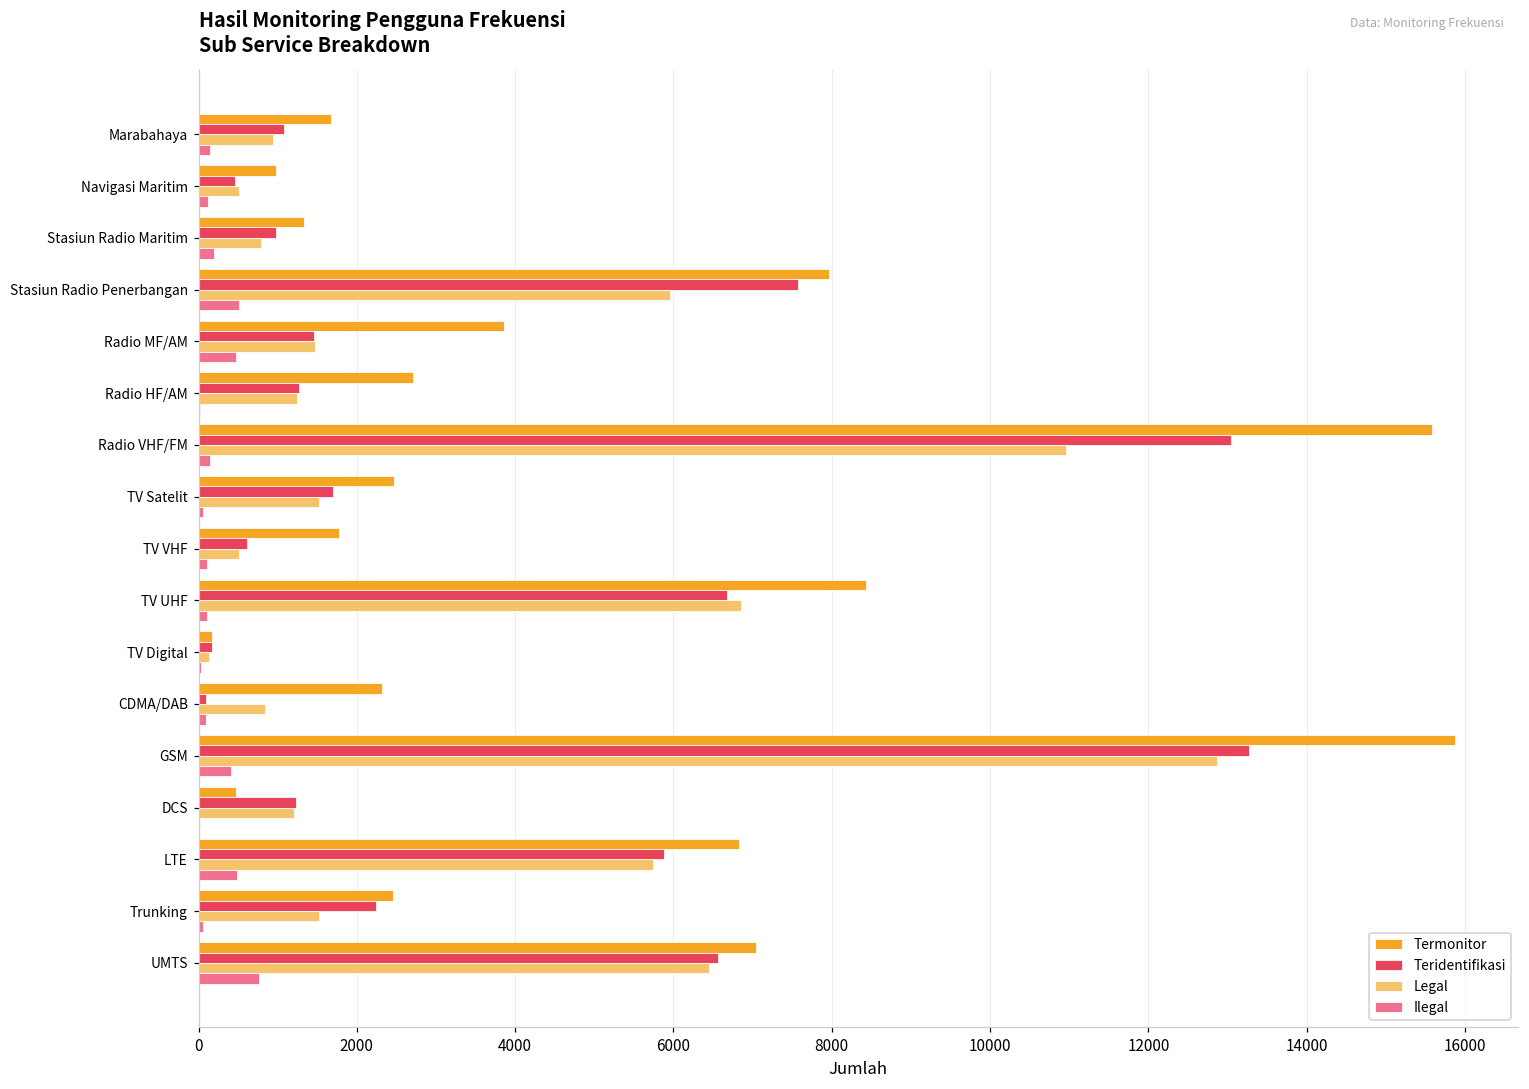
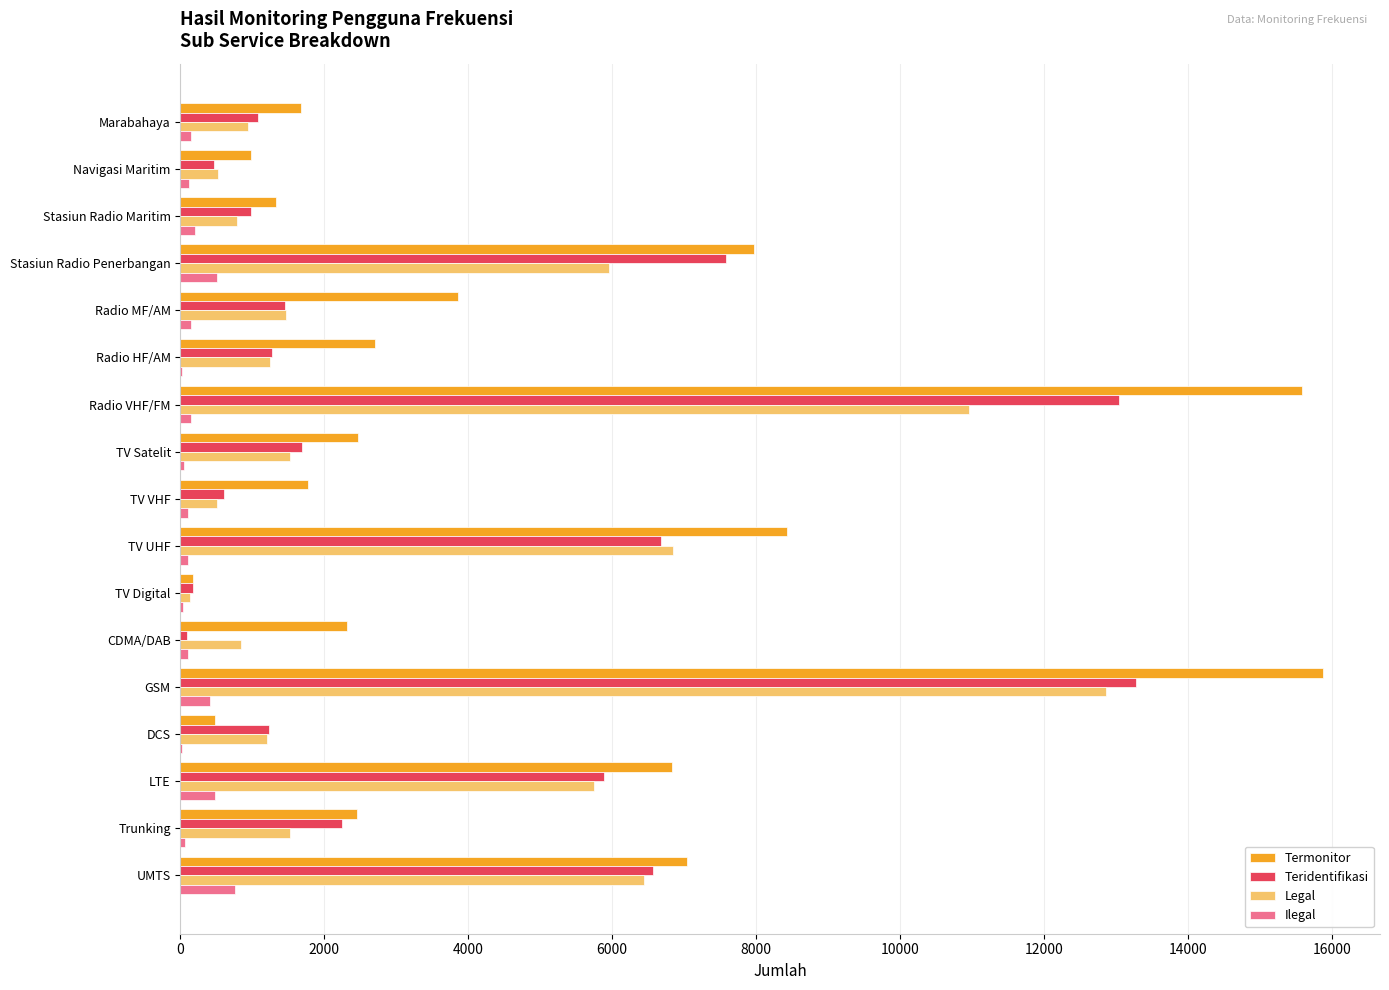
  {
    "Termonitor": {
      "Marabahaya": 1700,
      "Navigasi Maritim": 1000,
      "Stasiun Radio Maritim": 1300,
      "Stasiun Radio Penerbangan": 8000,
      "Radio MF/AM": 3900,
      "Radio HF/AM": 2700,
      "Radio VHF/FM": 15600,
      "TV Satelit": 2500,
      "TV VHF": 1800,
      "TV UHF": 8400,
      "TV Digital": 200,
      "CDMA/DAB": 2300,
      "GSM": 15900,
      "DCS": 500,
      "LTE": 6800,
      "Trunking": 2500,
      "UMTS": 7000
    },
    "Teridentifikasi": {
      "Marabahaya": 1100,
      "Navigasi Maritim": 500,
      "Stasiun Radio Maritim": 1000,
      "Stasiun Radio Penerbangan": 7600,
      "Radio MF/AM": 1500,
      "Radio HF/AM": 1300,
      "Radio VHF/FM": 13000,
      "TV Satelit": 1700,
      "TV VHF": 600,
      "TV UHF": 6700,
      "TV Digital": 200,
      "CDMA/DAB": 100,
      "GSM": 13300,
      "DCS": 1200,
      "LTE": 5900,
      "Trunking": 2200,
      "UMTS": 6600
    },
    "Legal": {
      "Marabahaya": 900,
      "Navigasi Maritim": 500,
      "Stasiun Radio Maritim": 800,
      "Stasiun Radio Penerbangan": 6000,
      "Radio MF/AM": 1500,
      "Radio HF/AM": 1200,
      "Radio VHF/FM": 11000,
      "TV Satelit": 1500,
      "TV VHF": 500,
      "TV UHF": 6800,
      "TV Digital": 100,
      "CDMA/DAB": 800,
      "GSM": 12900,
      "DCS": 1200,
      "LTE": 5700,
      "Trunking": 1500,
      "UMTS": 6400
    },
    "Ilegal": {
      "Marabahaya": 100,
      "Navigasi Maritim": 100,
      "Stasiun Radio Maritim": 200,
      "Stasiun Radio Penerbangan": 500,
-     "Radio MF/AM": 500,
+     "Radio MF/AM": 100,
      "Radio VHF/FM": 100,
      "TV Satelit": 100,
      "TV VHF": 100,
      "TV UHF": 100,
      "CDMA/DAB": 100,
      "GSM": 400,
      "LTE": 500,
      "Trunking": 100,
      "UMTS": 800
    }
  }
